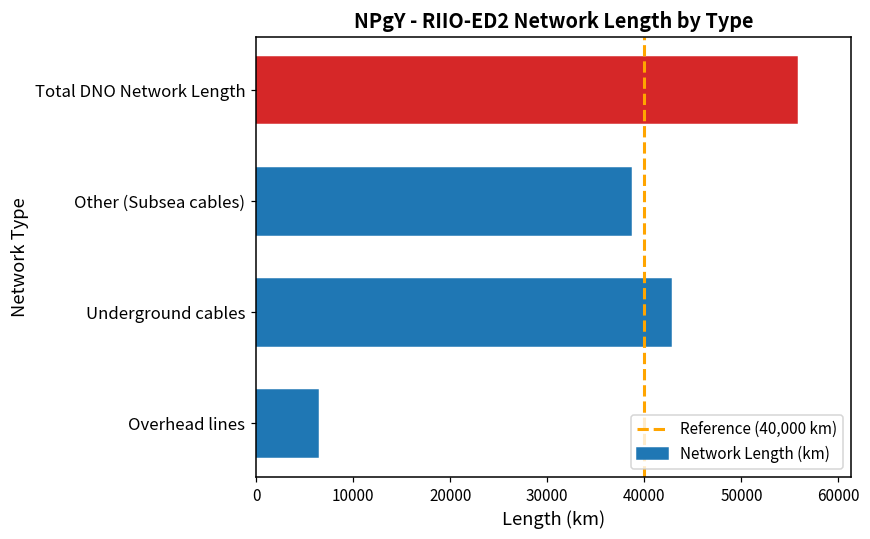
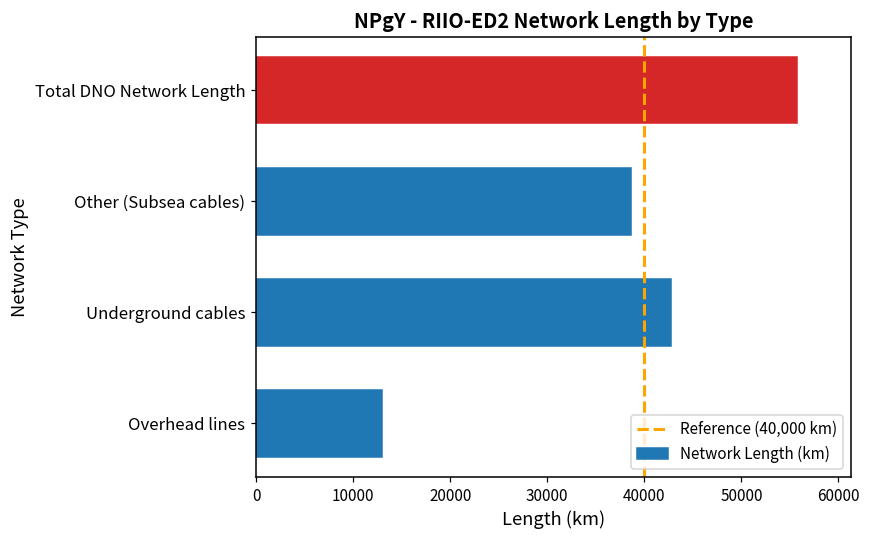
  {
    "Total DNO Network Length": 56000,
    "Other (Subsea cables)": 39000,
    "Underground cables": 43000,
-   "Overhead lines": 6000
+   "Overhead lines": 13000
  }
